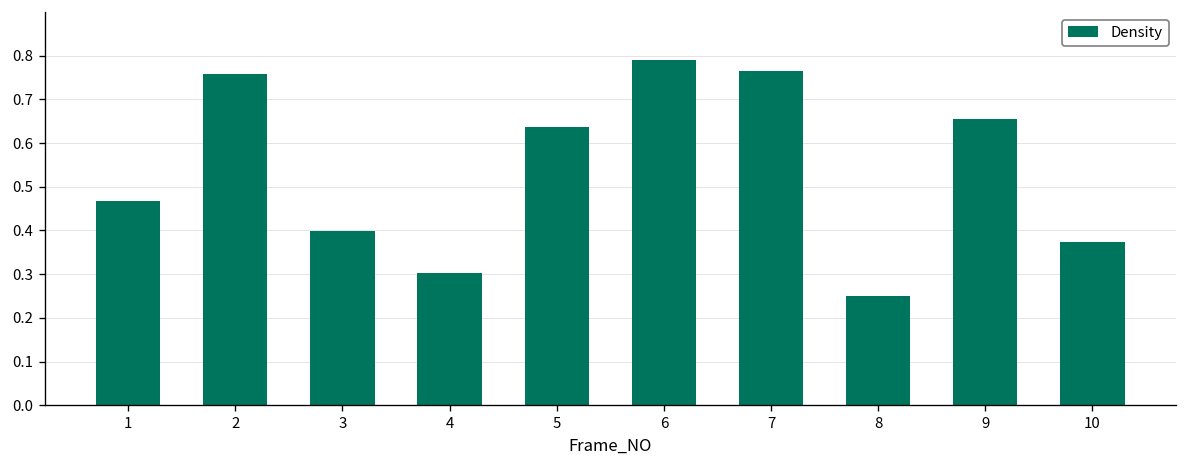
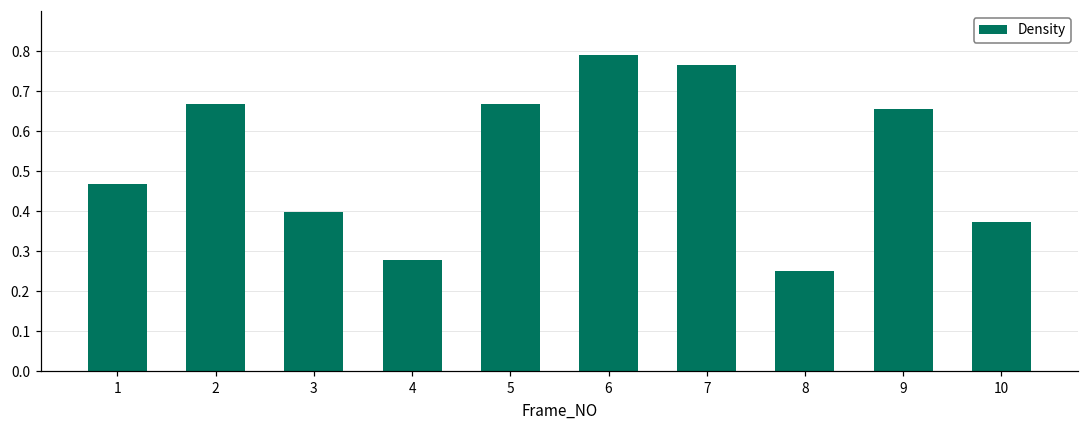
  {
    "1": 0.47,
-   "2": 0.76,
+   "2": 0.67,
    "3": 0.40,
-   "4": 0.30,
-   "5": 0.64,
+   "4": 0.28,
+   "5": 0.67,
    "6": 0.79,
    "7": 0.76,
    "8": 0.25,
    "9": 0.66,
    "10": 0.37
  }
